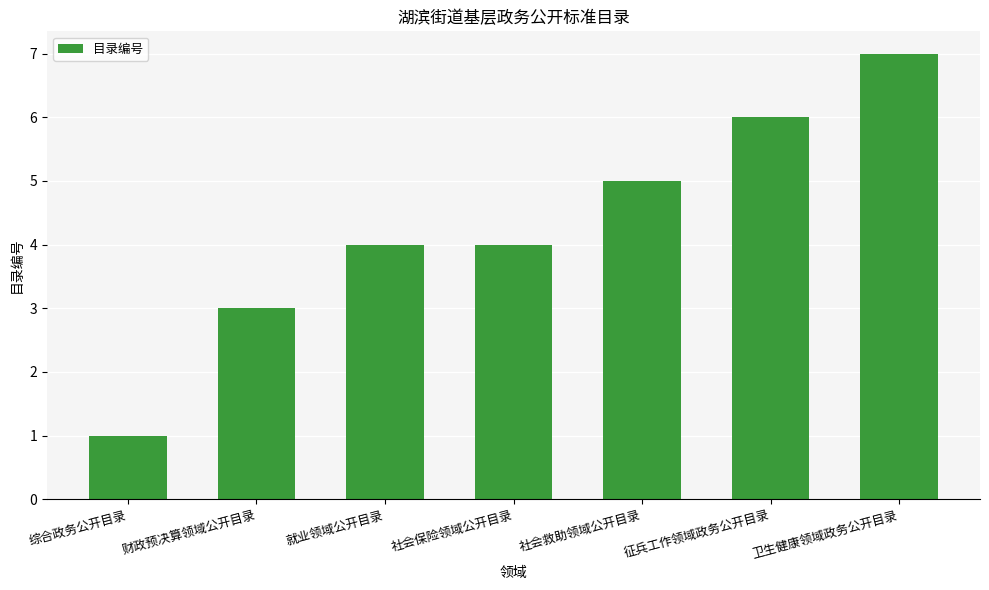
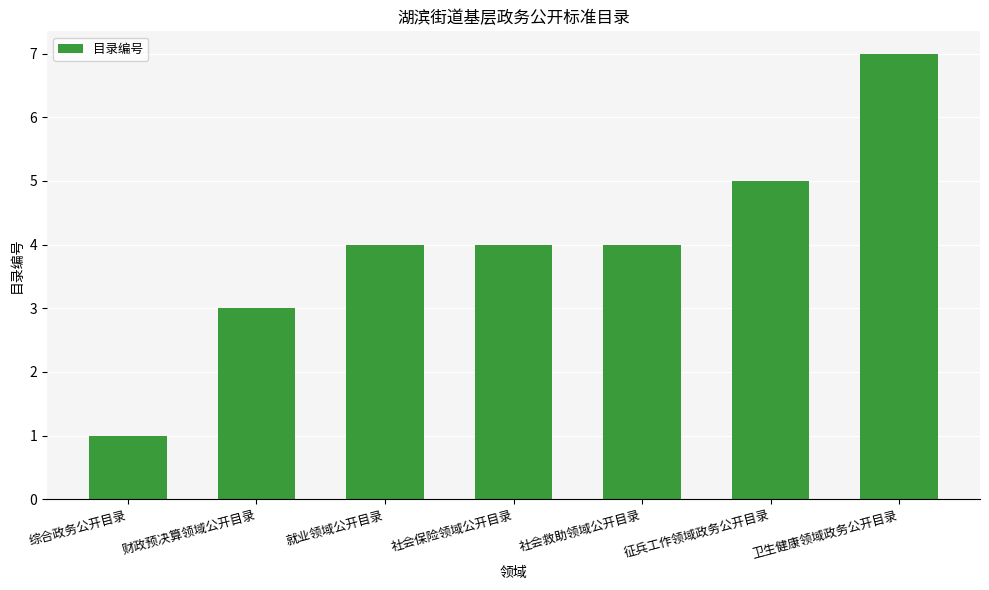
  {
    "综合政务公开目录": 1,
    "财政预决算领域公开目录": 3,
    "就业领域公开目录": 4,
    "社会保险领域公开目录": 4,
-   "社会救助领域公开目录": 5,
-   "征兵工作领域政务公开目录": 6,
+   "社会救助领域公开目录": 4,
+   "征兵工作领域政务公开目录": 5,
    "卫生健康领域政务公开目录": 7
  }
